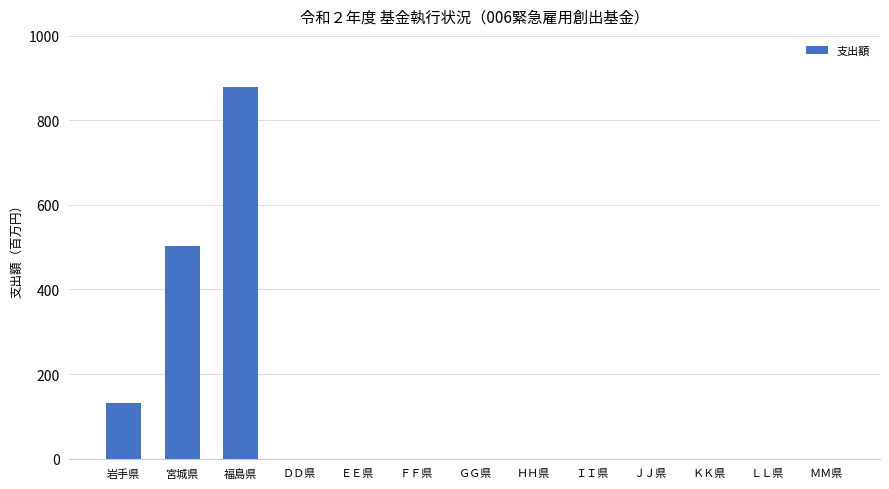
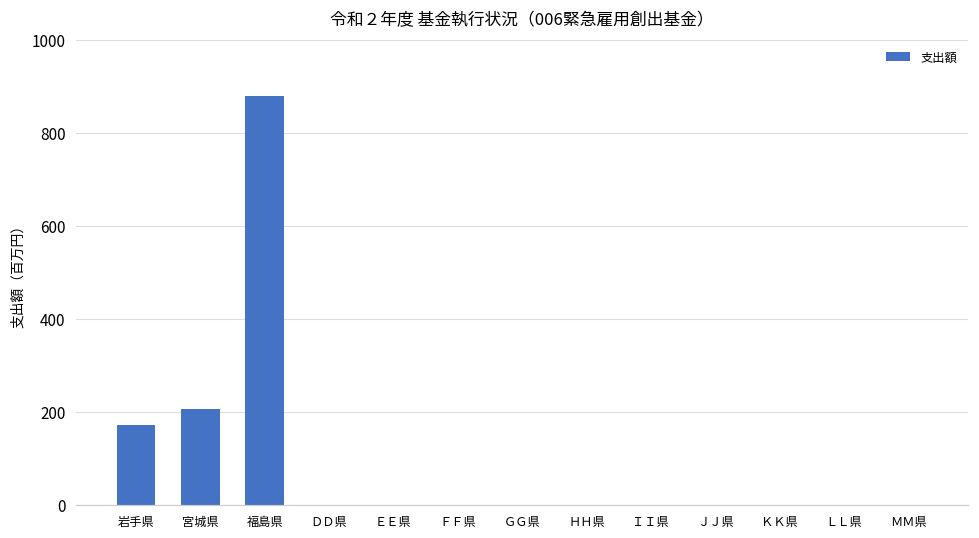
  {
-   "岩手県": 130,
-   "宮城県": 500,
+   "岩手県": 170,
+   "宮城県": 200,
    "福島県": 880,
    "ＤＤ県": 0,
    "ＥＥ県": 0,
    "ＦＦ県": 0,
    "ＧＧ県": 0,
    "ＨＨ県": 0,
    "ＩＩ県": 0,
    "ＪＪ県": 0,
    "ＫＫ県": 0,
    "ＬＬ県": 0,
    "ＭＭ県": 0
  }
